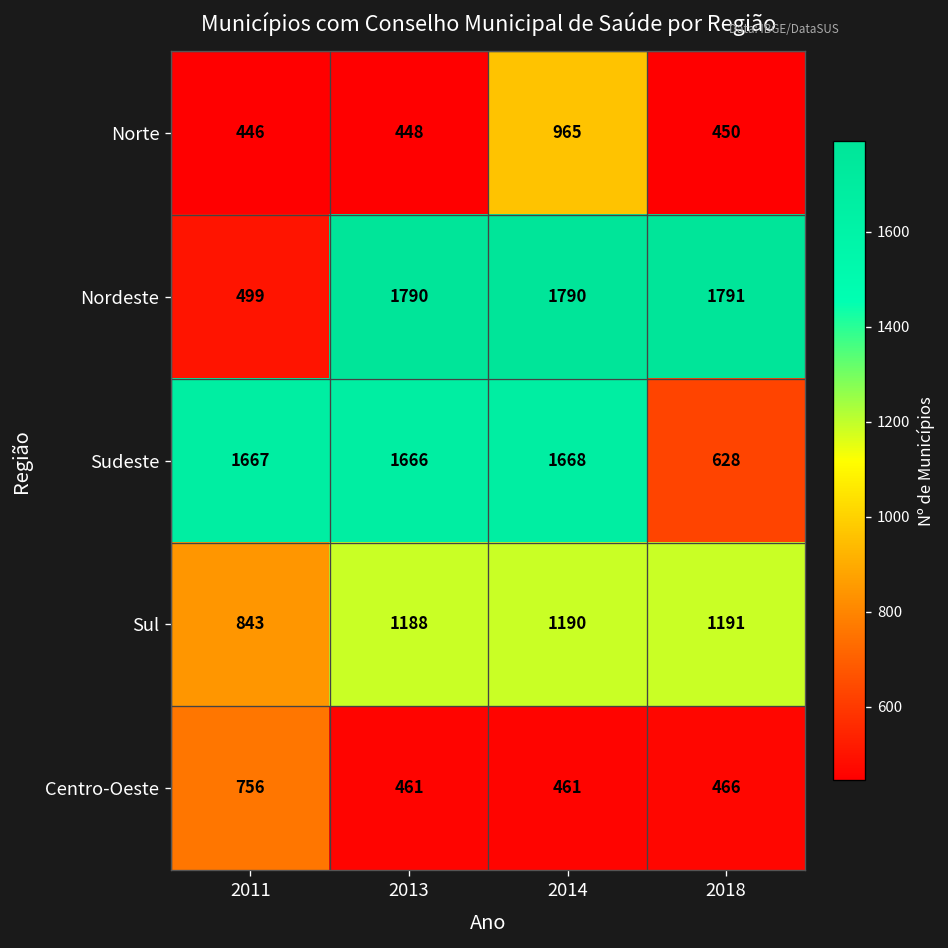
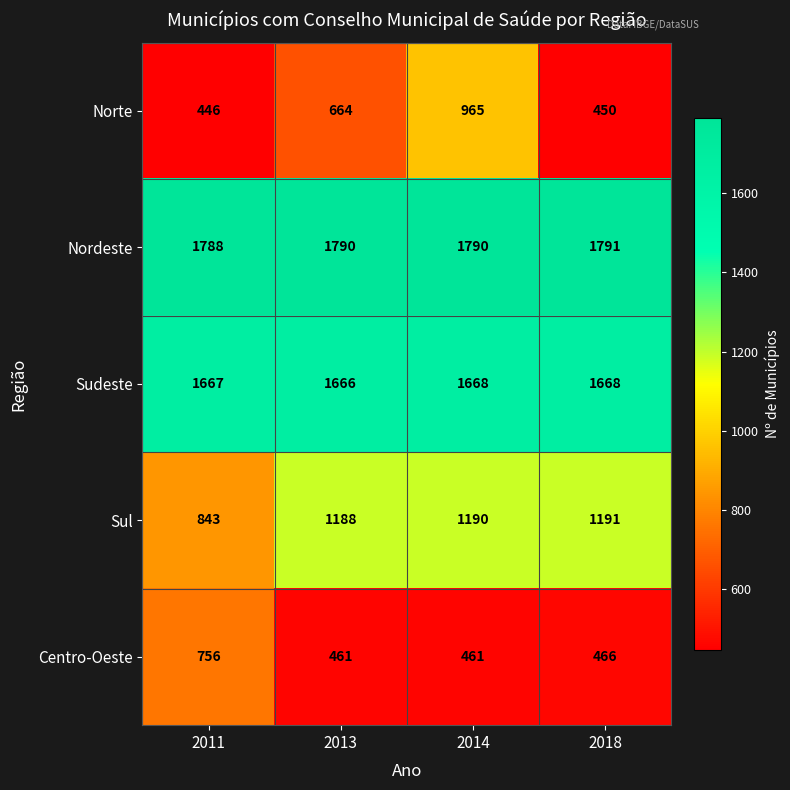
  {
    "Norte": {
      "2011": 446,
-     "2013": 448,
+     "2013": 664,
      "2014": 965,
      "2018": 450
    },
    "Nordeste": {
-     "2011": 499,
+     "2011": 1788,
      "2013": 1790,
      "2014": 1790,
      "2018": 1791
    },
    "Sudeste": {
      "2011": 1667,
      "2013": 1666,
      "2014": 1668,
-     "2018": 628
+     "2018": 1668
    },
    "Sul": {
      "2011": 843,
      "2013": 1188,
      "2014": 1190,
      "2018": 1191
    },
    "Centro-Oeste": {
      "2011": 756,
      "2013": 461,
      "2014": 461,
      "2018": 466
    }
  }
